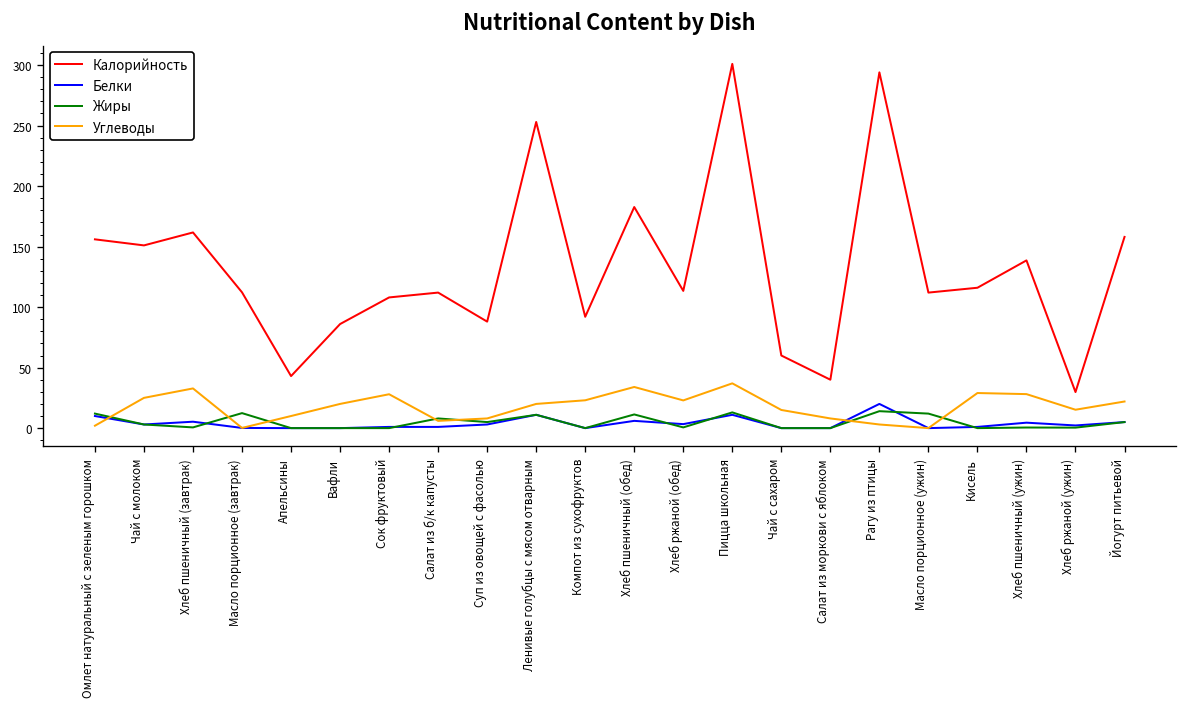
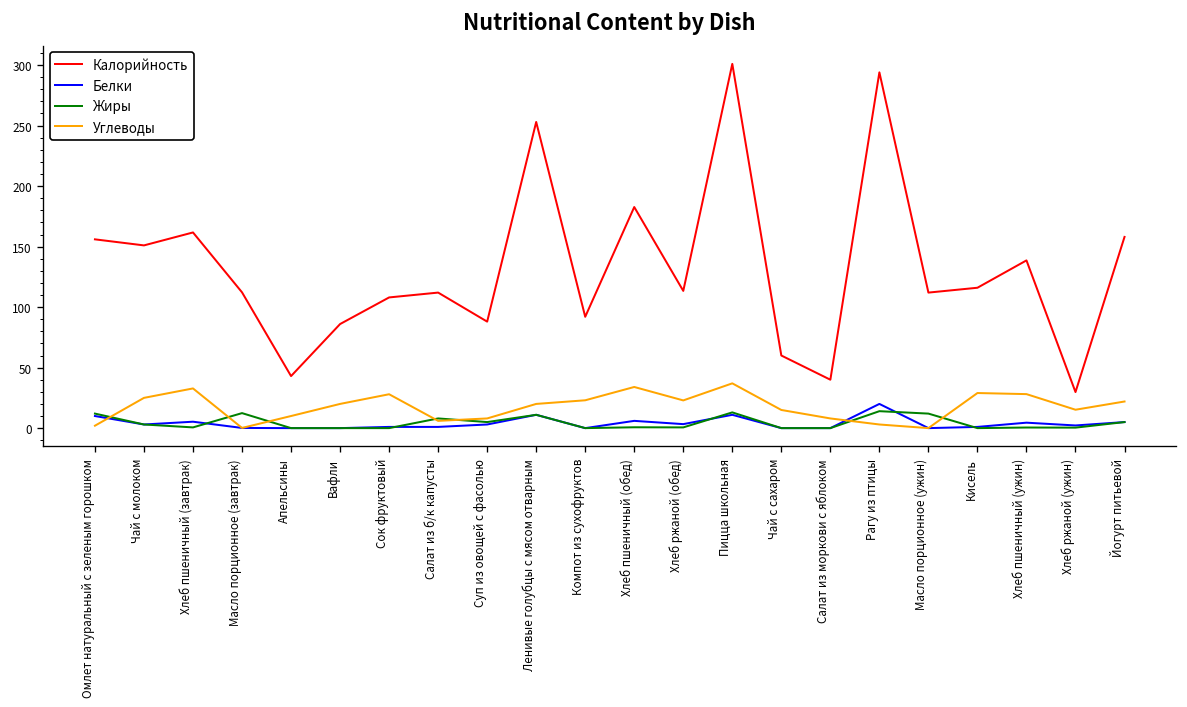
  {
    "Калорийность": {
      "Омлет натуральный с зеленым горошком": 156,
      "Чай с молоком": 151,
      "Хлеб пшеничный (завтрак)": 162,
      "Масло порционное (завтрак)": 112,
      "Апельсины": 43,
      "Вафли": 86,
      "Сок фруктовый": 108,
      "Салат из б/к капусты": 112,
      "Суп из овощей с фасолью": 88,
      "Ленивые голубцы с мясом отварным": 253,
      "Компот из сухофруктов": 92,
      "Хлеб пшеничный (обед)": 183,
      "Хлеб ржаной (обед)": 113,
      "Пицца школьная": 301,
      "Чай с сахаром": 60,
      "Салат из моркови с яблоком": 40,
      "Рагу из птицы": 294,
      "Масло порционное (ужин)": 112,
      "Кисель": 116,
      "Хлеб пшеничный (ужин)": 139,
      "Хлеб ржаной (ужин)": 30,
      "Йогурт питьевой": 158
    },
    "Белки": {
      "Хлеб пшеничный (завтрак)": 5,
      "Салат из б/к капусты": 1,
      "Хлеб пшеничный (обед)": 6,
      "Хлеб ржаной (обед)": 3,
      "Рагу из птицы": 20,
      "Хлеб пшеничный (ужин)": 5
    },
    "Жиры": {
      "Хлеб пшеничный (завтрак)": 1,
      "Масло порционное (завтрак)": 12,
-     "Хлеб пшеничный (обед)": 11,
+     "Хлеб пшеничный (обед)": 1,
      "Хлеб ржаной (обед)": 1,
      "Рагу из птицы": 14,
      "Масло порционное (ужин)": 12,
      "Хлеб пшеничный (ужин)": 1
    },
    "Углеводы": {
      "Омлет натуральный с зеленым горошком": 2,
      "Чай с молоком": 25,
      "Хлеб пшеничный (завтрак)": 33,
      "Апельсины": 10,
      "Вафли": 20,
      "Сок фруктовый": 28,
      "Суп из овощей с фасолью": 8,
      "Ленивые голубцы с мясом отварным": 20,
      "Компот из сухофруктов": 23,
      "Хлеб пшеничный (обед)": 34,
      "Хлеб ржаной (обед)": 23,
      "Пицца школьная": 37,
      "Чай с сахаром": 15,
      "Салат из моркови с яблоком": 8,
      "Рагу из птицы": 3,
      "Кисель": 29,
      "Хлеб пшеничный (ужин)": 28,
      "Хлеб ржаной (ужин)": 15,
      "Йогурт питьевой": 22
    }
  }
